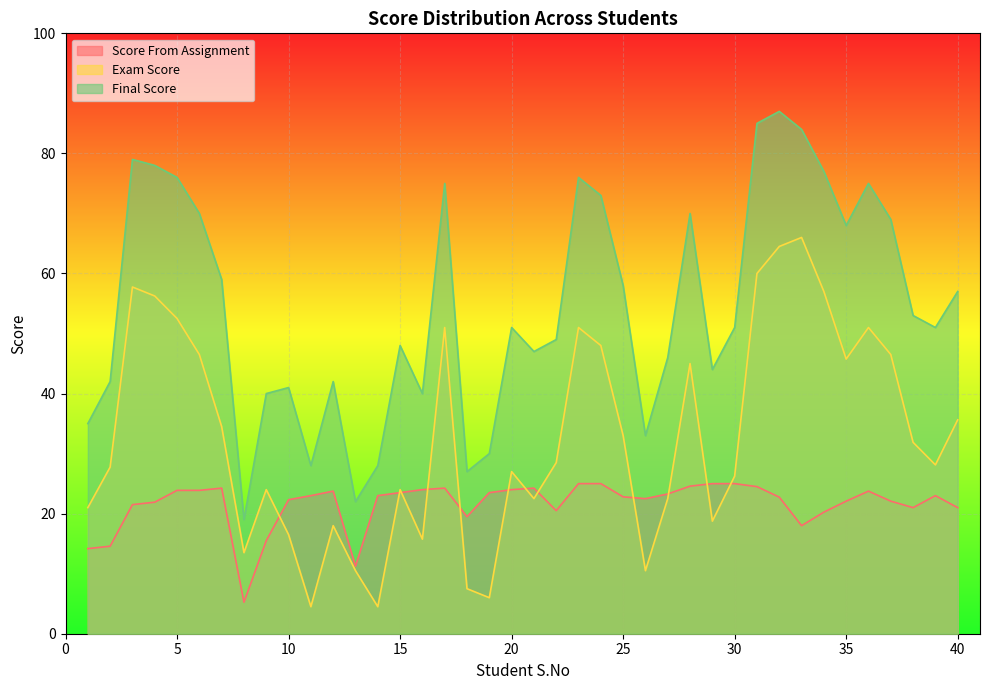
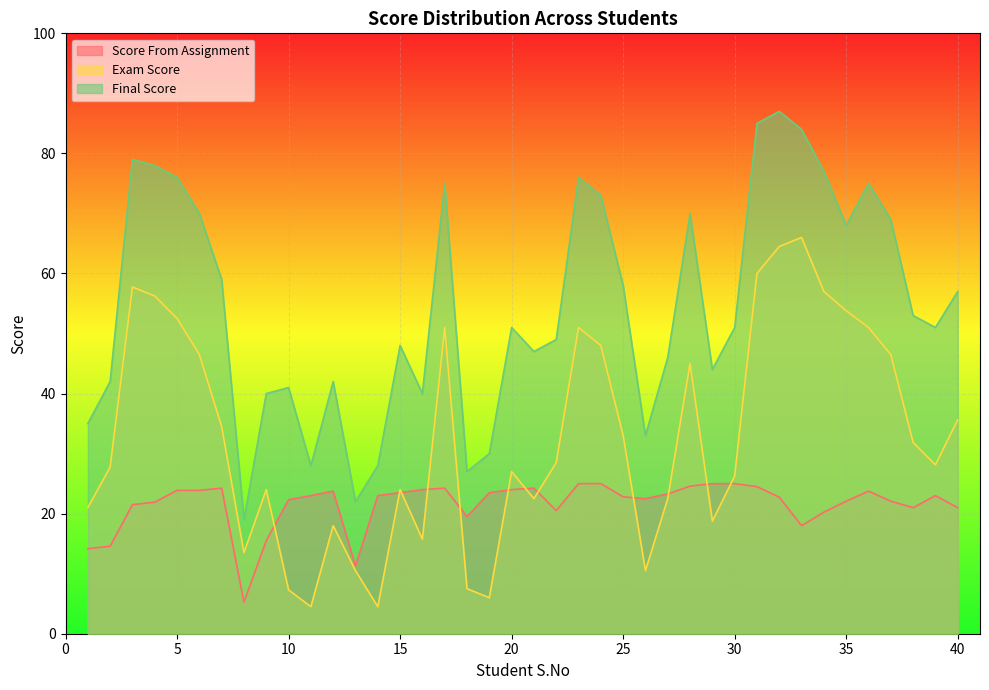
  {
    "Score From Assignment": {
      "5": 24,
      "10": 22,
      "15": 24,
      "20": 24,
      "25": 23,
      "30": 25,
      "35": 22,
      "40": 21
    },
    "Exam Score": {
      "5": 53,
-     "10": 17,
+     "10": 7,
      "15": 24,
      "20": 27,
      "25": 33,
      "30": 26,
-     "35": 46,
+     "35": 54,
      "40": 36
    },
    "Final Score": {
      "5": 76,
      "10": 41,
      "15": 48,
      "20": 51,
      "25": 58,
      "30": 51,
      "35": 68,
      "40": 57
    }
  }
